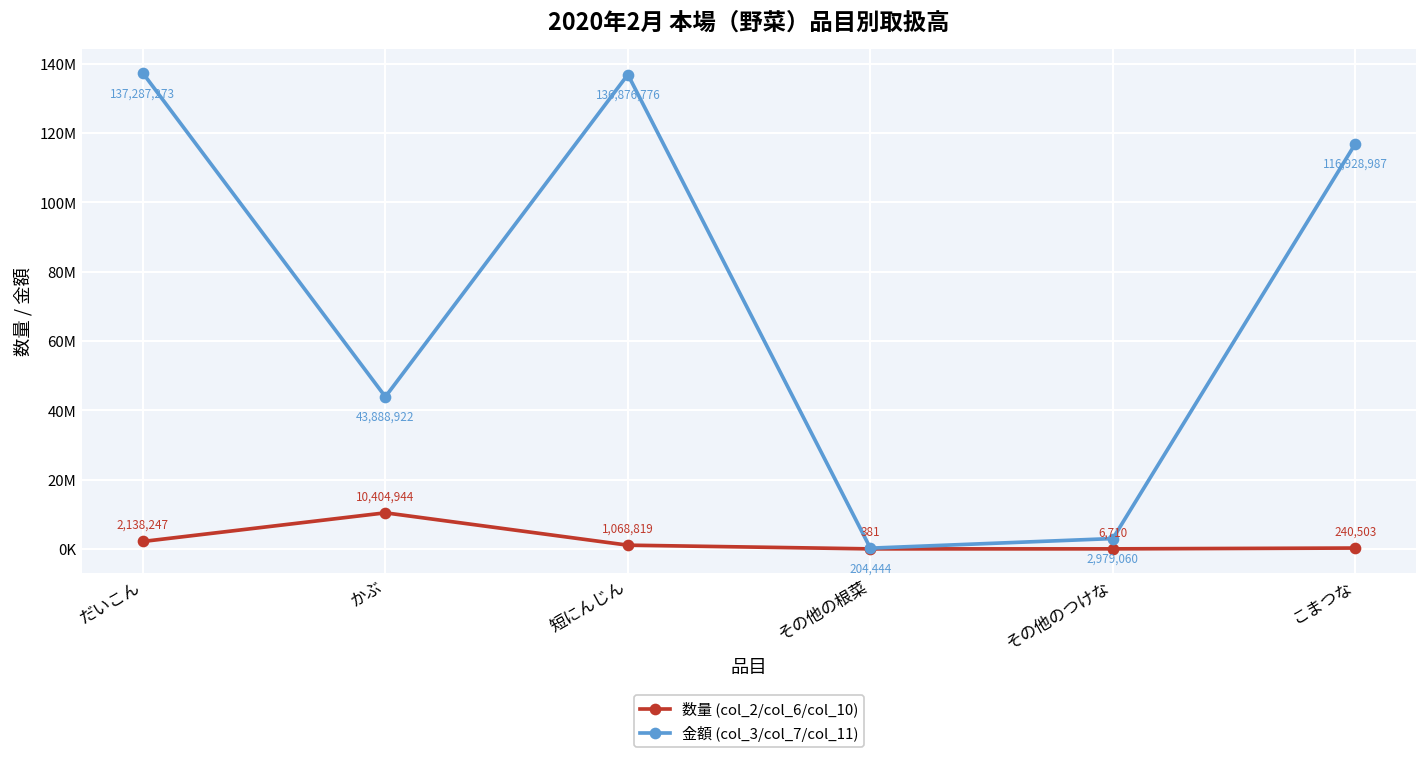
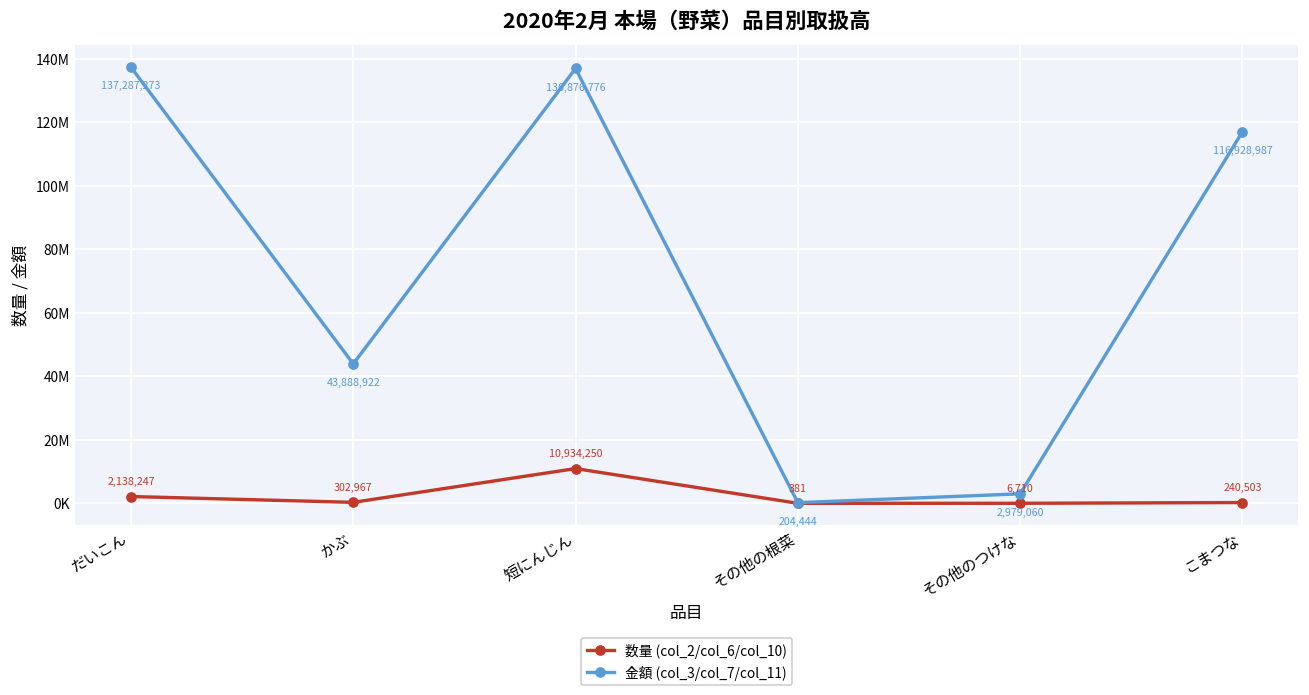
  {
    "数量 (col_2/col_6/col_10)": {
      "だいこん": "2,138,247",
-     "かぶ": "10,404,944",
-     "短にんじん": "1,068,819",
+     "かぶ": "302,967",
+     "短にんじん": "10,934,250",
      "こまつな": "240,503"
    },
    "金額 (col_3/col_7/col_11)": {
      "だいこん": "137,287,273",
      "かぶ": "43,888,922",
      "短にんじん": "136,876,776",
      "その他のつけな": "2,979,060",
      "こまつな": "116,928,987"
    }
  }
